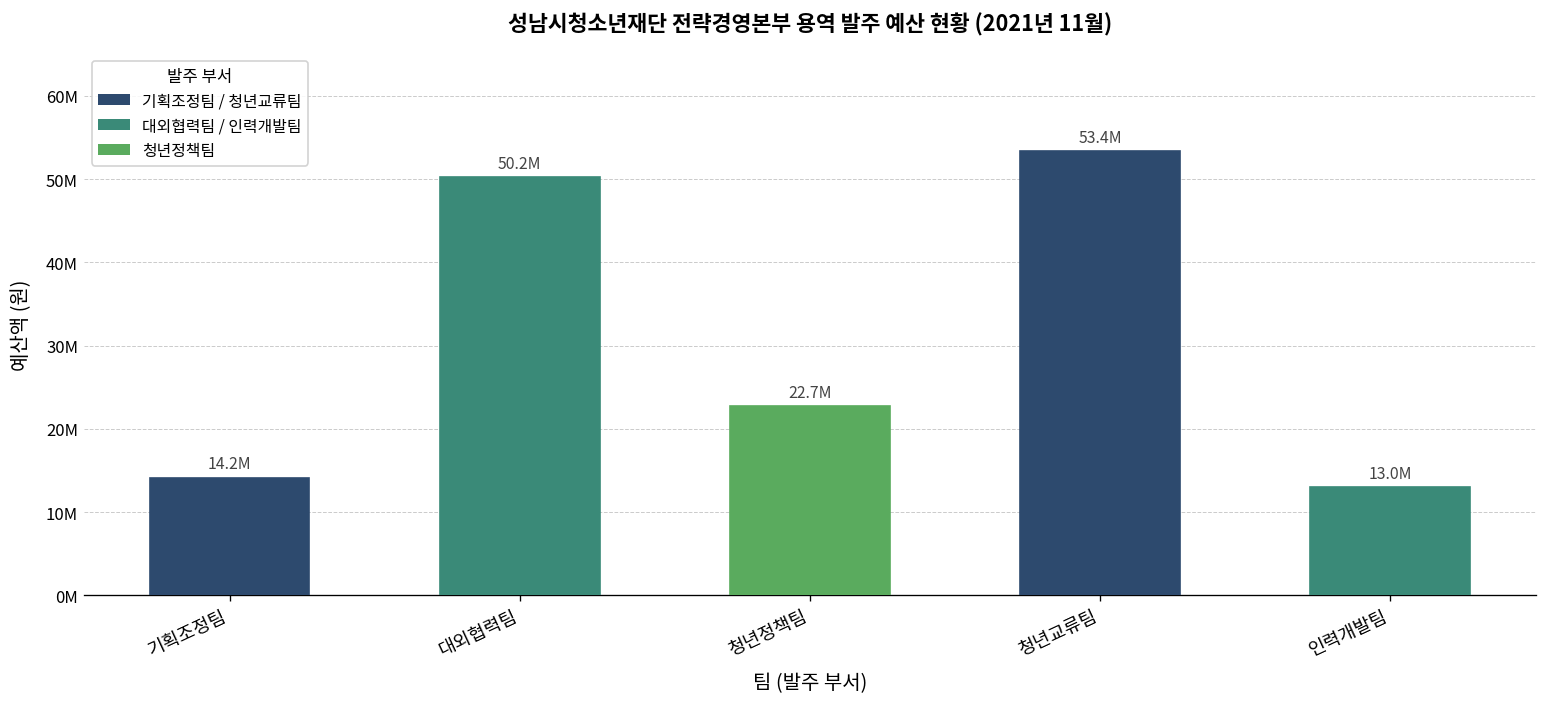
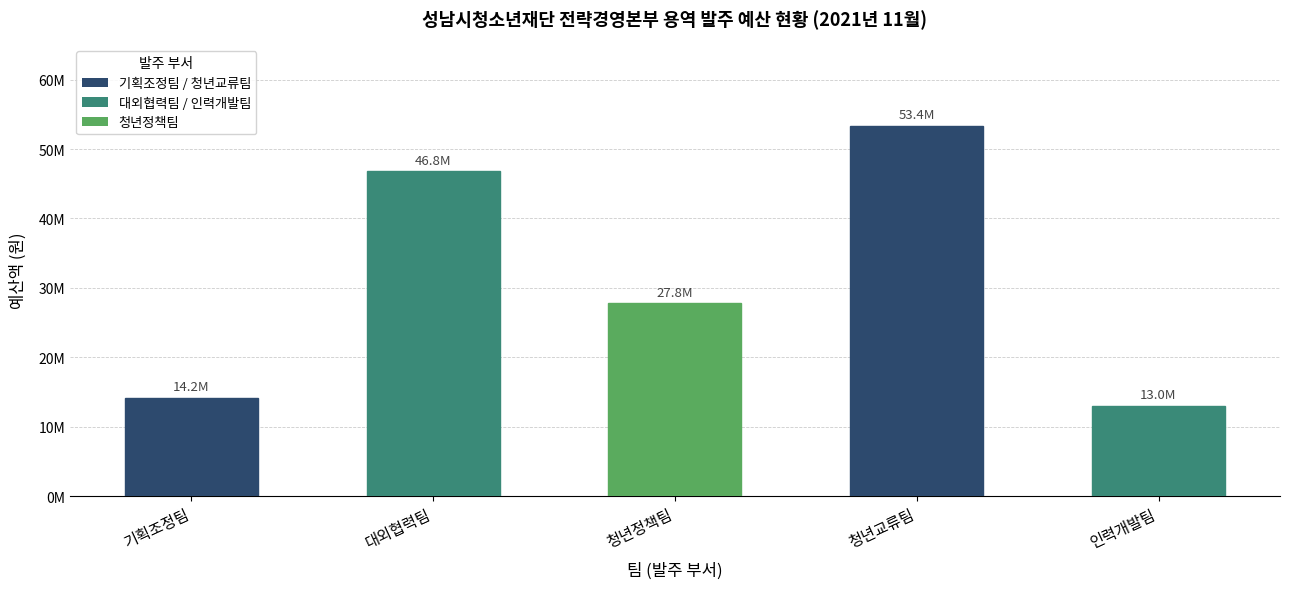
  {
    "기획조정팀": "14.2M",
-   "대외협력팀": "50.2M",
-   "청년정책팀": "22.7M",
+   "대외협력팀": "46.8M",
+   "청년정책팀": "27.8M",
    "청년교류팀": "53.4M",
    "인력개발팀": "13.0M"
  }
